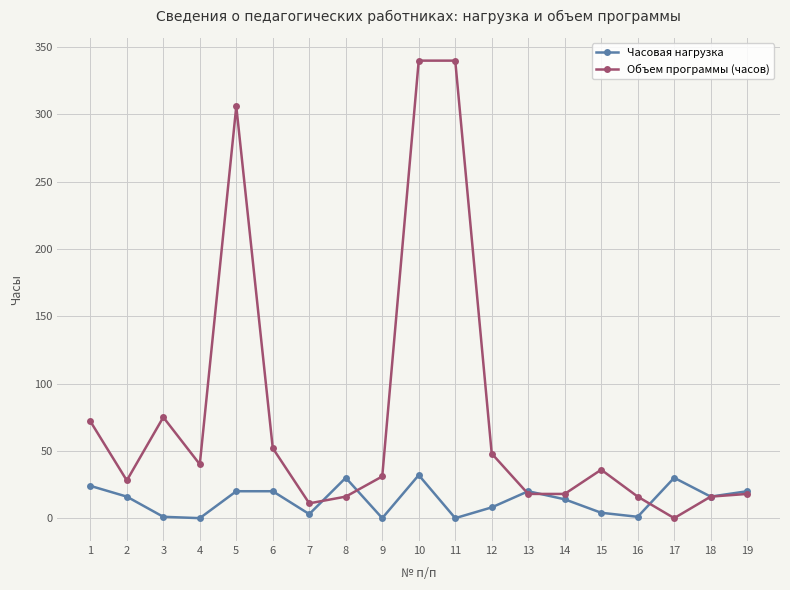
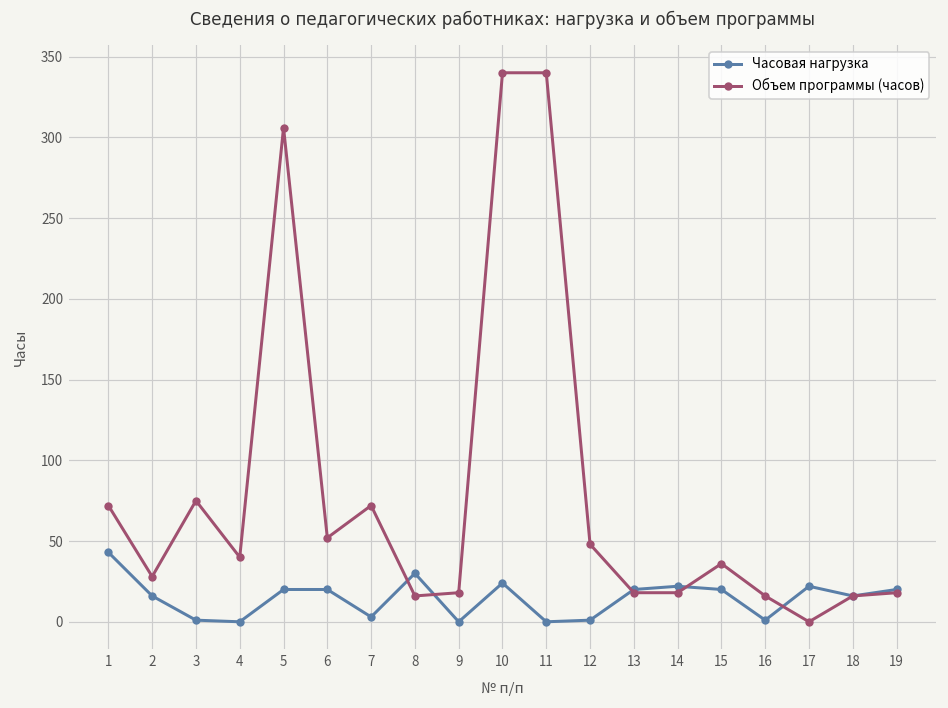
  {
    "Часовая нагрузка": {
-     "1": 24,
+     "1": 43,
      "2": 16,
      "3": 1,
      "4": 0,
      "5": 20,
      "6": 20,
      "7": 3,
      "8": 30,
      "9": 0,
-     "10": 32,
+     "10": 24,
      "11": 0,
-     "12": 8,
+     "12": 1,
      "13": 20,
-     "14": 14,
-     "15": 4,
+     "14": 22,
+     "15": 20,
      "16": 1,
-     "17": 30,
+     "17": 22,
      "19": 20
    },
    "Объем программы (часов)": {
      "1": 72,
      "2": 28,
      "3": 75,
      "4": 40,
      "5": 306,
      "6": 52,
-     "7": 11,
+     "7": 72,
      "8": 16,
-     "9": 31,
+     "9": 18,
      "10": 340,
      "11": 340,
      "12": 48,
      "13": 18,
      "14": 18,
      "15": 36,
      "16": 16,
      "17": 0,
      "19": 18
    }
  }
